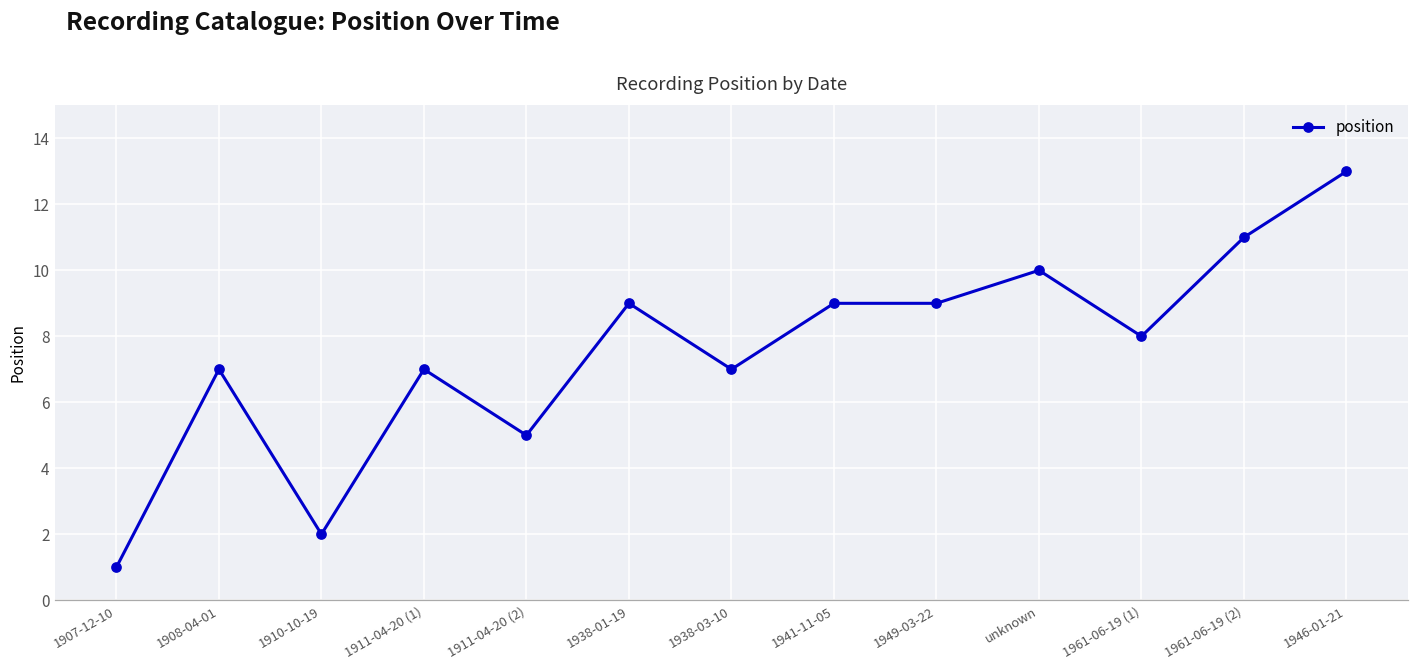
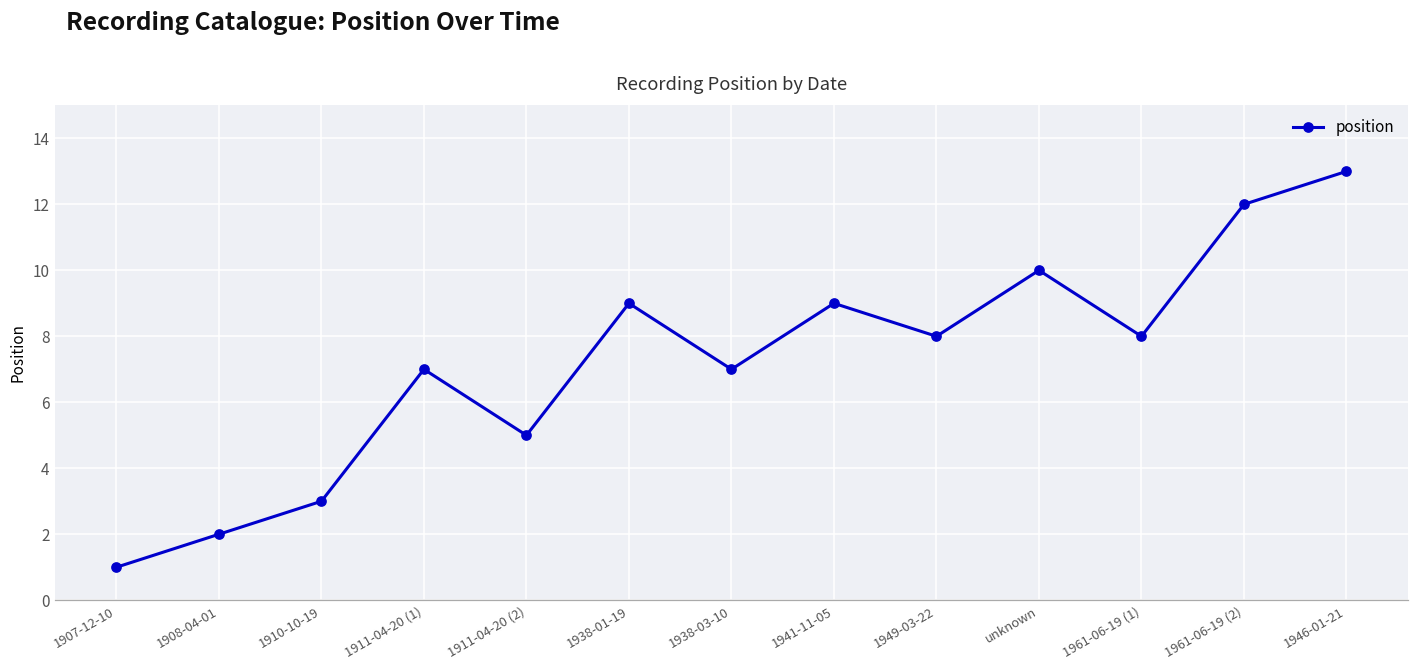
  {
    "1907-12-10": 1,
-   "1908-04-01": 7,
-   "1910-10-19": 2,
+   "1908-04-01": 2,
+   "1910-10-19": 3,
    "1911-04-20 (1)": 7,
    "1911-04-20 (2)": 5,
    "1938-01-19": 9,
    "1938-03-10": 7,
    "1941-11-05": 9,
-   "1949-03-22": 9,
+   "1949-03-22": 8,
    "unknown": 10,
    "1961-06-19 (1)": 8,
-   "1961-06-19 (2)": 11,
+   "1961-06-19 (2)": 12,
    "1946-01-21": 13
  }
